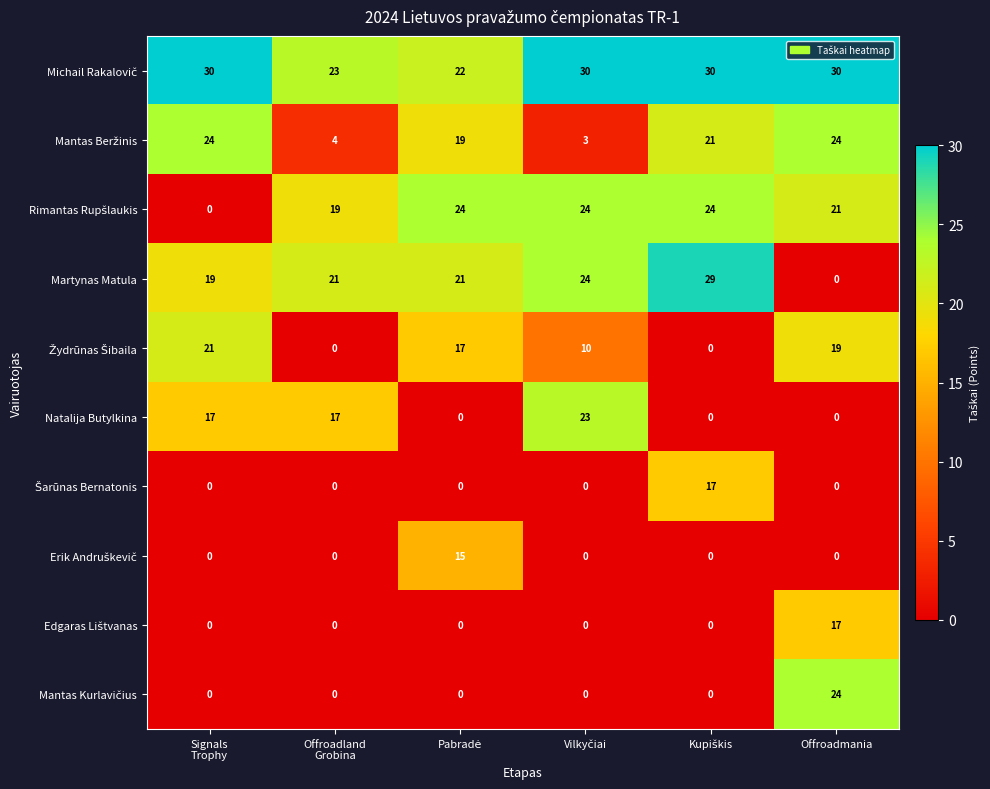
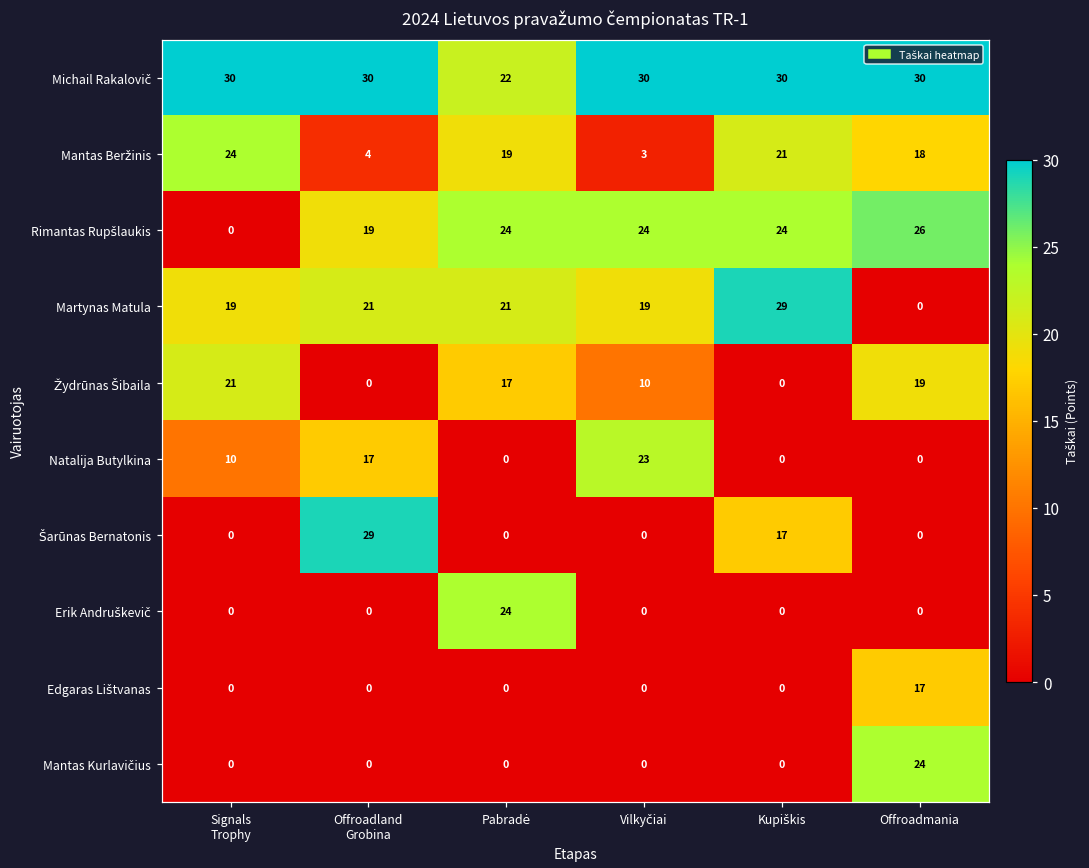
  {
    "Michail Rakalovič": {
      "Signals Trophy": 30,
-     "Offroadland Grobina": 23,
+     "Offroadland Grobina": 30,
      "Pabradė": 22,
      "Vilkyčiai": 30,
      "Kupiškis": 30,
      "Offroadmania": 30
    },
    "Mantas Beržinis": {
      "Signals Trophy": 24,
      "Offroadland Grobina": 4,
      "Pabradė": 19,
      "Vilkyčiai": 3,
      "Kupiškis": 21,
-     "Offroadmania": 24
+     "Offroadmania": 18
    },
    "Rimantas Rupšlaukis": {
      "Signals Trophy": 0,
      "Offroadland Grobina": 19,
      "Pabradė": 24,
      "Vilkyčiai": 24,
      "Kupiškis": 24,
-     "Offroadmania": 21
+     "Offroadmania": 26
    },
    "Martynas Matula": {
      "Signals Trophy": 19,
      "Offroadland Grobina": 21,
      "Pabradė": 21,
-     "Vilkyčiai": 24,
+     "Vilkyčiai": 19,
      "Kupiškis": 29,
      "Offroadmania": 0
    },
    "Žydrūnas Šibaila": {
      "Signals Trophy": 21,
      "Offroadland Grobina": 0,
      "Pabradė": 17,
      "Vilkyčiai": 10,
      "Kupiškis": 0,
      "Offroadmania": 19
    },
    "Natalija Butylkina": {
-     "Signals Trophy": 17,
+     "Signals Trophy": 10,
      "Offroadland Grobina": 17,
      "Pabradė": 0,
      "Vilkyčiai": 23,
      "Kupiškis": 0,
      "Offroadmania": 0
    },
    "Šarūnas Bernatonis": {
      "Signals Trophy": 0,
-     "Offroadland Grobina": 0,
+     "Offroadland Grobina": 29,
      "Pabradė": 0,
      "Vilkyčiai": 0,
      "Kupiškis": 17,
      "Offroadmania": 0
    },
    "Erik Andruškevič": {
      "Signals Trophy": 0,
      "Offroadland Grobina": 0,
-     "Pabradė": 15,
+     "Pabradė": 24,
      "Vilkyčiai": 0,
      "Kupiškis": 0,
      "Offroadmania": 0
    },
    "Edgaras Lištvanas": {
      "Signals Trophy": 0,
      "Offroadland Grobina": 0,
      "Pabradė": 0,
      "Vilkyčiai": 0,
      "Kupiškis": 0,
      "Offroadmania": 17
    },
    "Mantas Kurlavičius": {
      "Signals Trophy": 0,
      "Offroadland Grobina": 0,
      "Pabradė": 0,
      "Vilkyčiai": 0,
      "Kupiškis": 0,
      "Offroadmania": 24
    }
  }
